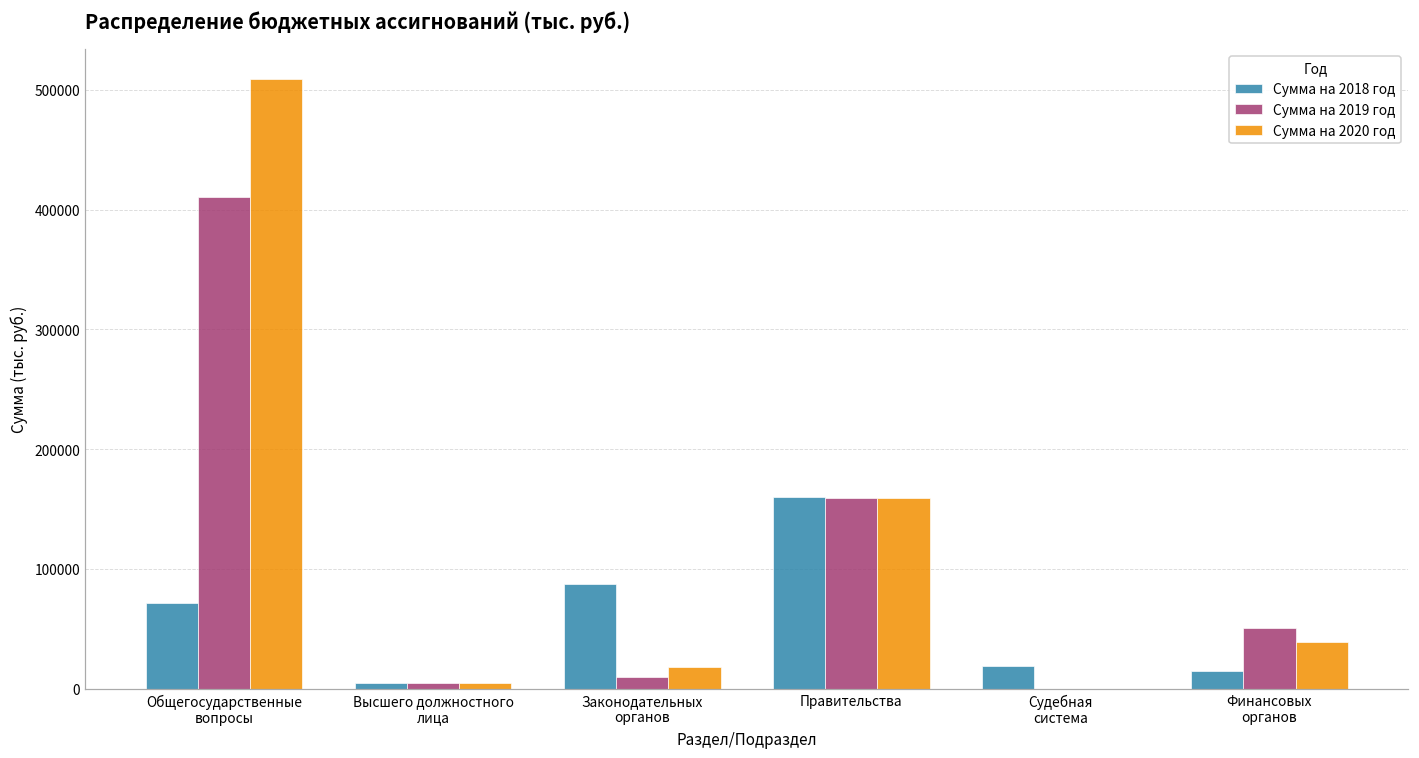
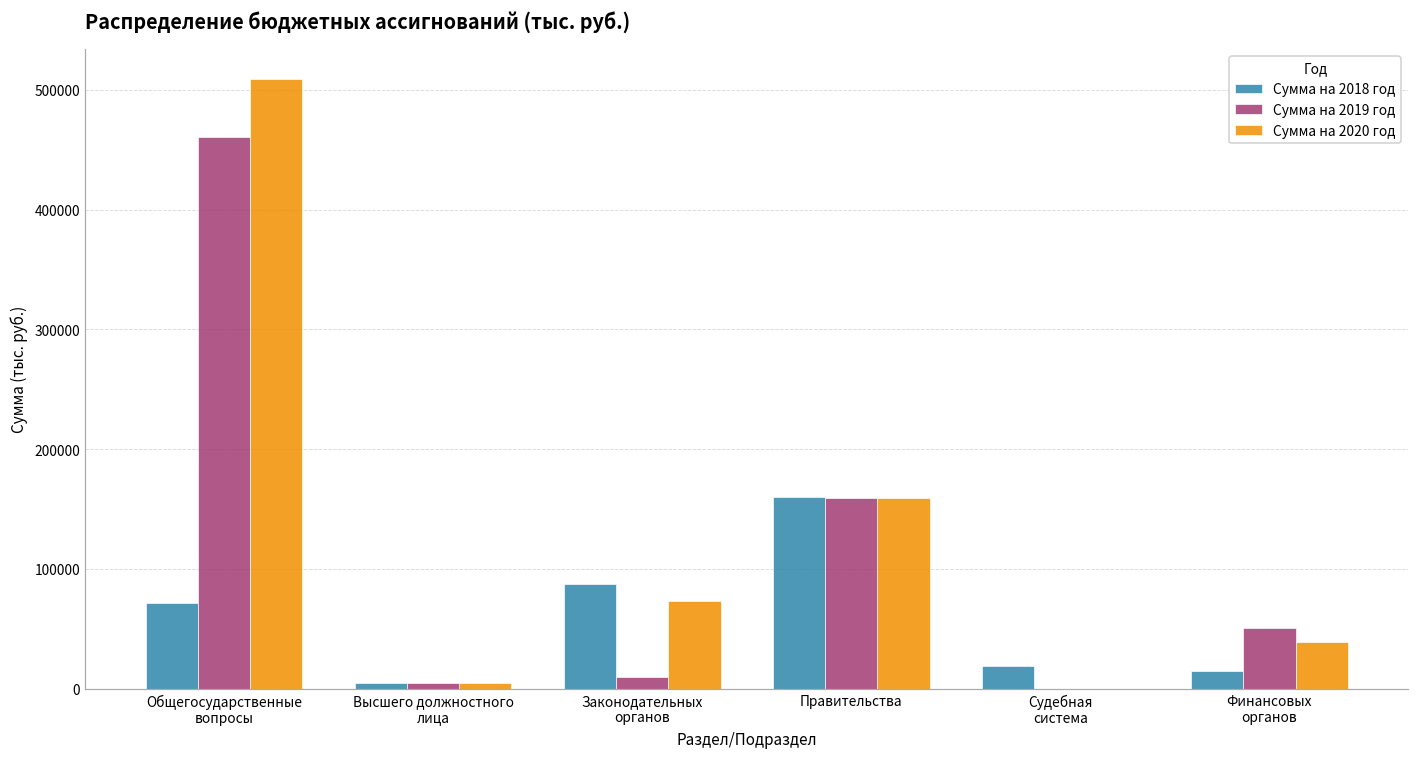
  {
    "Сумма на 2018 год": {
      "Общегосударственные вопросы": 71000,
      "Высшего должностного лица": 5000,
      "Законодательных органов": 87000,
      "Правительства": 160000,
      "Судебная система": 19000,
      "Финансовых органов": 14000
    },
    "Сумма на 2019 год": {
-     "Общегосударственные вопросы": 411000,
+     "Общегосударственные вопросы": 461000,
      "Высшего должностного лица": 5000,
      "Законодательных органов": 10000,
      "Правительства": 159000,
      "Финансовых органов": 50000
    },
    "Сумма на 2020 год": {
      "Общегосударственные вопросы": 509000,
      "Высшего должностного лица": 5000,
-     "Законодательных органов": 18000,
+     "Законодательных органов": 73000,
      "Правительства": 159000,
      "Финансовых органов": 39000
    }
  }
